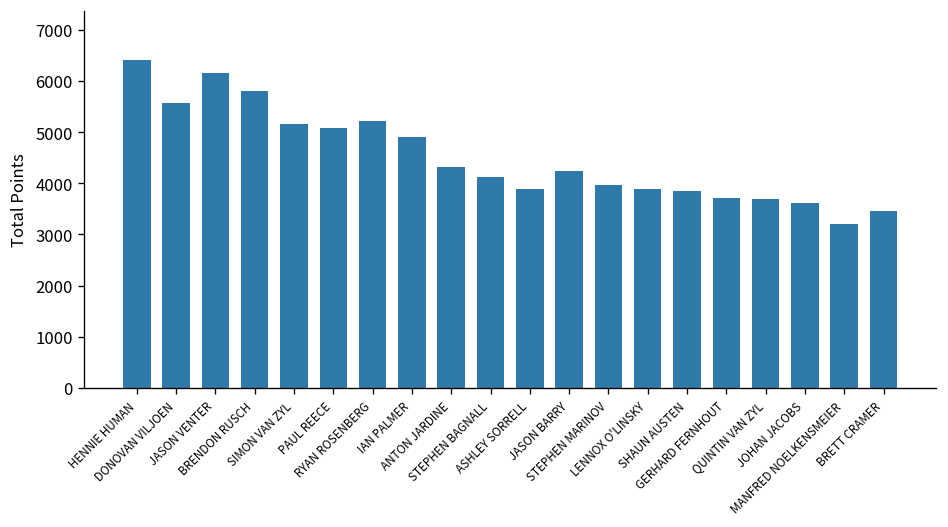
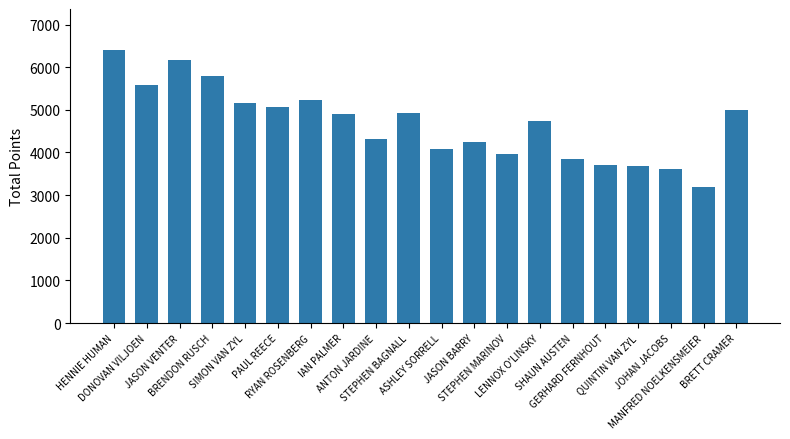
  {
    "HENNIE HUMAN": 6400,
    "DONOVAN VILJOEN": 5600,
    "JASON VENTER": 6200,
    "BRENDON RUSCH": 5800,
    "SIMON VAN ZYL": 5200,
    "PAUL REECE": 5100,
    "RYAN ROSENBERG": 5200,
    "IAN PALMER": 4900,
    "ANTON JARDINE": 4300,
-   "STEPHEN BAGNALL": 4100,
-   "ASHLEY SORRELL": 3900,
+   "STEPHEN BAGNALL": 4900,
+   "ASHLEY SORRELL": 4100,
    "JASON BARRY": 4200,
    "STEPHEN MARINOV": 4000,
-   "LENNOX O'LINSKY": 3900,
+   "LENNOX O'LINSKY": 4700,
    "SHAUN AUSTEN": 3800,
    "GERHARD FERNHOUT": 3700,
    "QUINTIN VAN ZYL": 3700,
    "JOHAN JACOBS": 3600,
    "MANFRED NOELKENSMEIER": 3200,
-   "BRETT CRAMER": 3500
+   "BRETT CRAMER": 5000
  }
